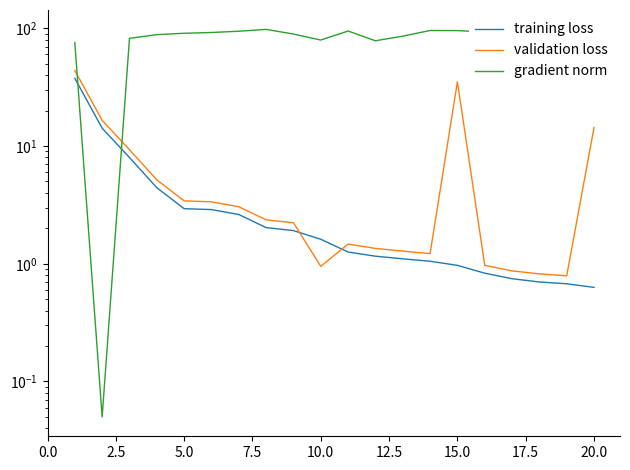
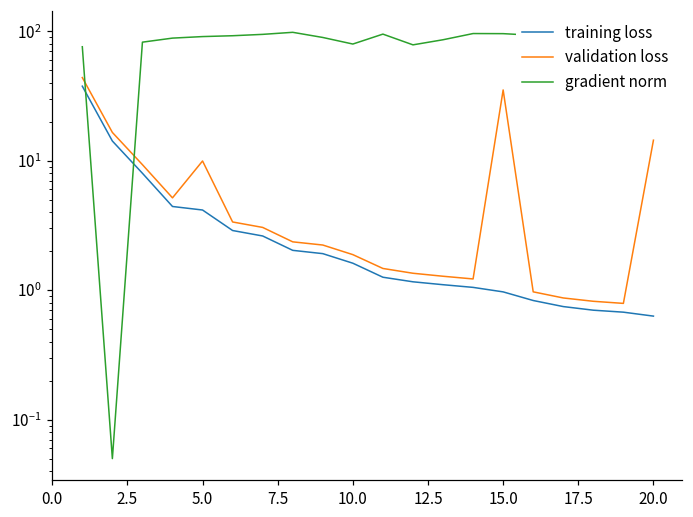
  {
    "training loss": {
-     "5.0": 2.9,
+     "5.0": 4.2,
      "10.0": 1.6,
      "15.0": 1.0,
      "20.0": 0.6
    },
    "validation loss": {
-     "5.0": 3.4,
-     "10.0": 1.0,
+     "5.0": 10,
+     "10.0": 1.9,
      "15.0": 35,
      "20.0": 14
    },
    "gradient norm": {
      "5.0": 90,
      "10.0": 80,
      "15.0": 100
    }
  }
